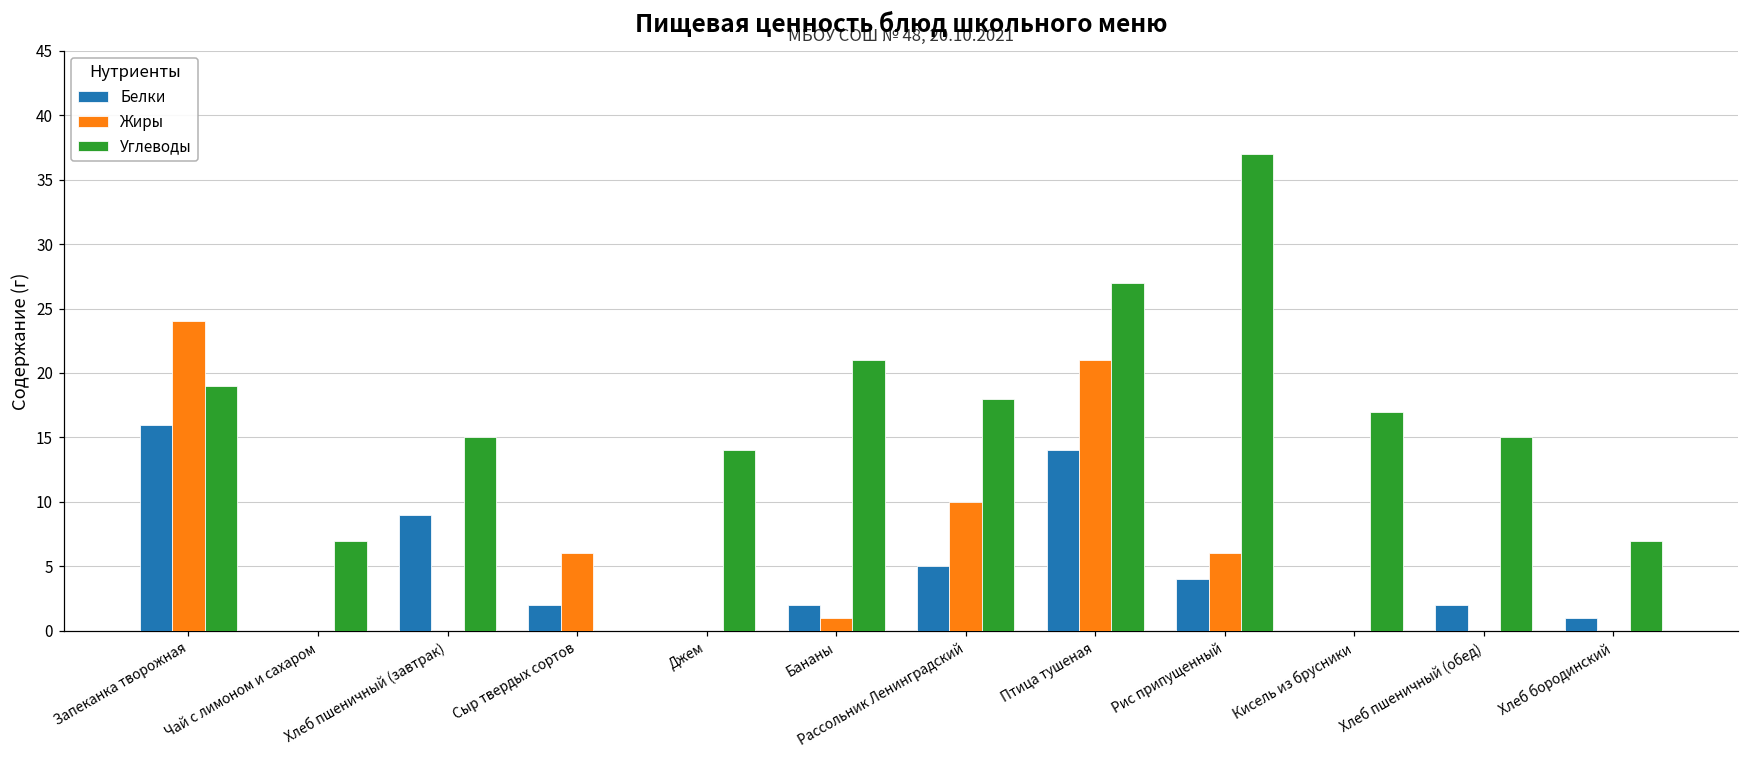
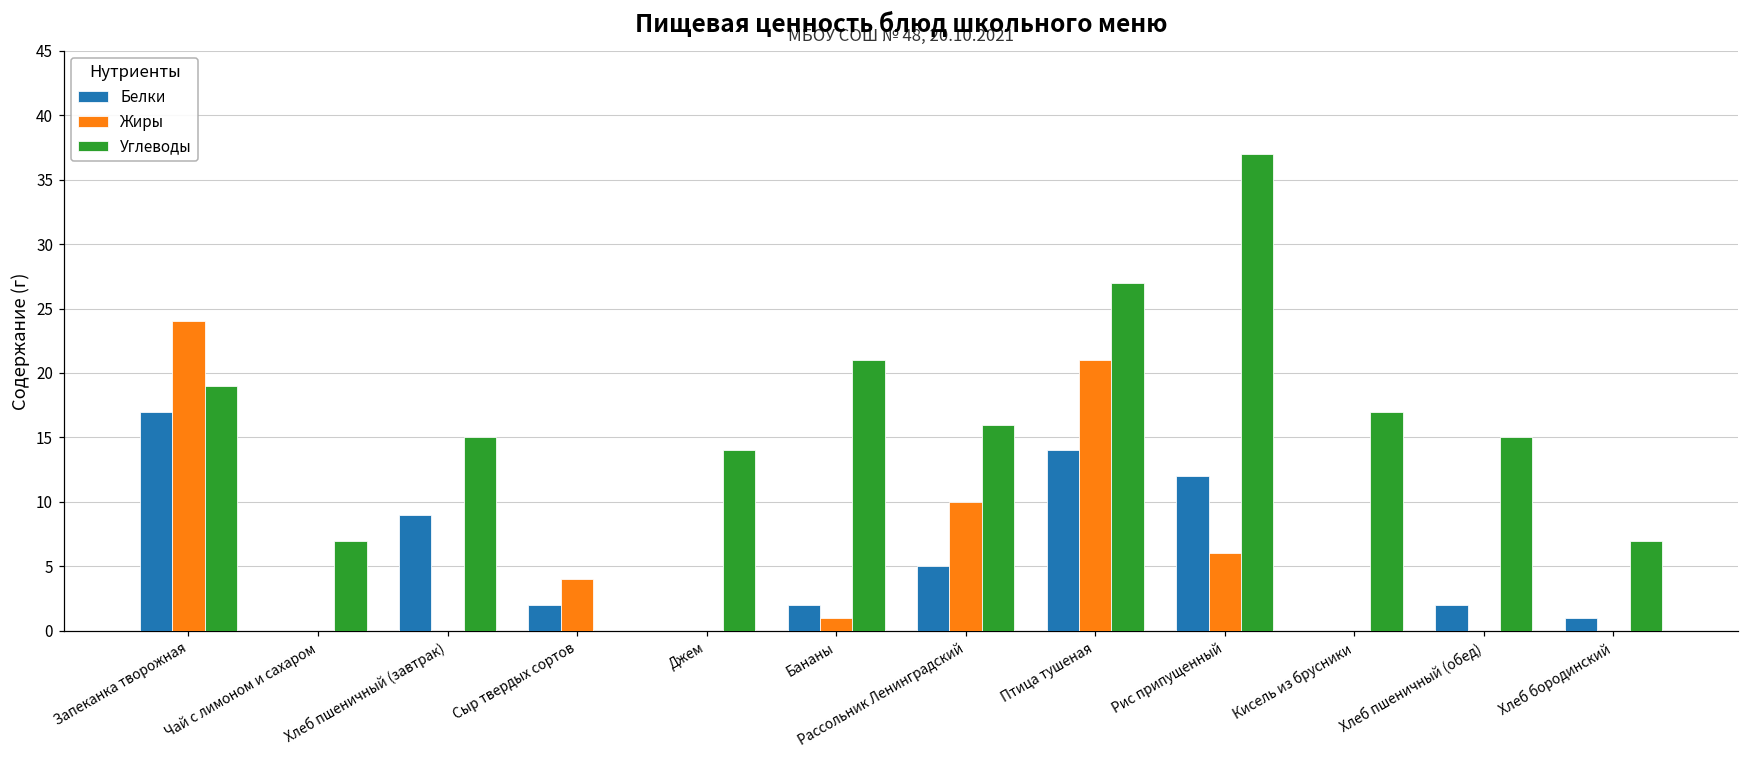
  {
    "Белки": {
-     "Запеканка творожная": 16,
+     "Запеканка творожная": 17,
      "Чай с лимоном и сахаром": 0,
      "Хлеб пшеничный (завтрак)": 9,
      "Сыр твердых сортов": 2,
      "Джем": 0,
      "Бананы": 2,
      "Рассольник Ленинградский": 5,
      "Птица тушеная": 14,
-     "Рис припущенный": 4,
+     "Рис припущенный": 12,
      "Кисель из брусники": 0,
      "Хлеб пшеничный (обед)": 2,
      "Хлеб бородинский": 1
    },
    "Жиры": {
      "Запеканка творожная": 24,
      "Чай с лимоном и сахаром": 0,
      "Хлеб пшеничный (завтрак)": 0,
-     "Сыр твердых сортов": 6,
+     "Сыр твердых сортов": 4,
      "Джем": 0,
      "Бананы": 1,
      "Рассольник Ленинградский": 10,
      "Птица тушеная": 21,
      "Рис припущенный": 6,
      "Кисель из брусники": 0,
      "Хлеб пшеничный (обед)": 0,
      "Хлеб бородинский": 0
    },
    "Углеводы": {
      "Запеканка творожная": 19,
      "Чай с лимоном и сахаром": 7,
      "Хлеб пшеничный (завтрак)": 15,
      "Сыр твердых сортов": 0,
      "Джем": 14,
      "Бананы": 21,
-     "Рассольник Ленинградский": 18,
+     "Рассольник Ленинградский": 16,
      "Птица тушеная": 27,
      "Рис припущенный": 37,
      "Кисель из брусники": 17,
      "Хлеб пшеничный (обед)": 15,
      "Хлеб бородинский": 7
    }
  }
